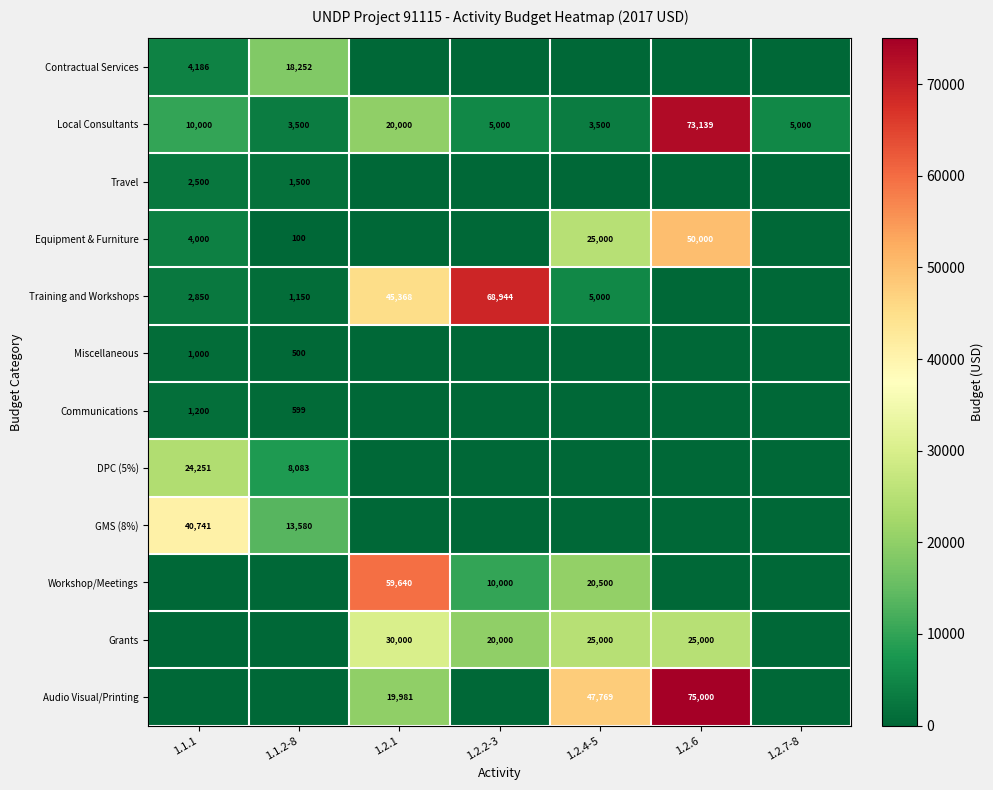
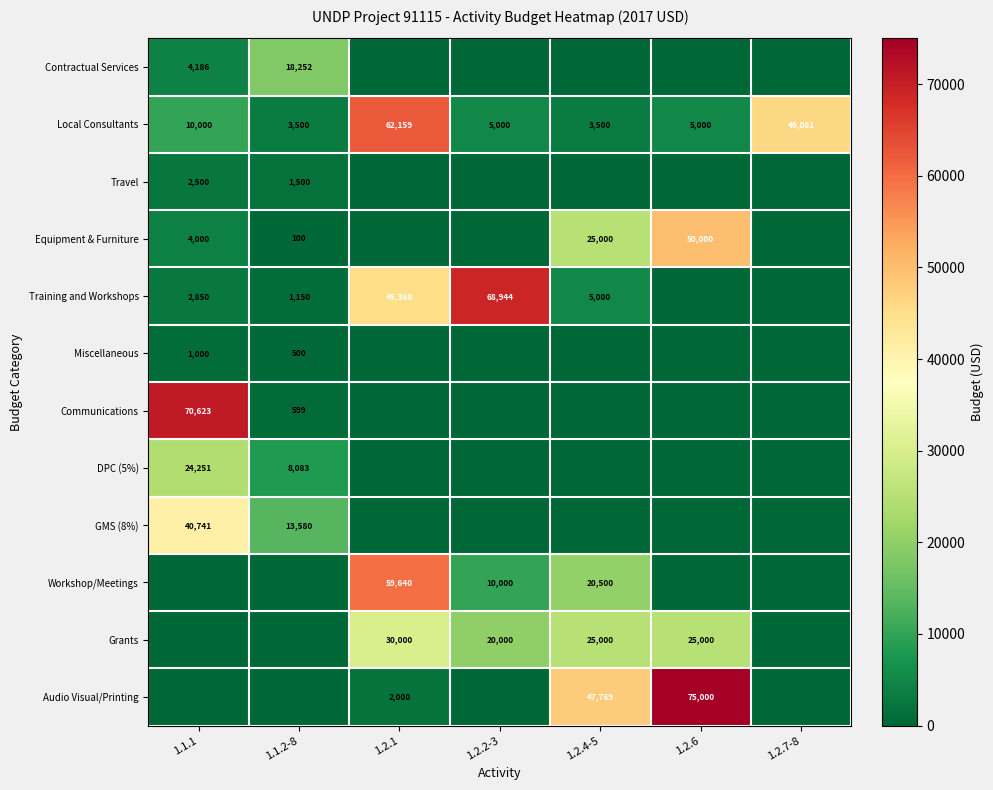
  {
    "Contractual Services": {
      "1.1.1": "4,186",
      "1.1.2-8": "18,252"
    },
    "Local Consultants": {
      "1.1.1": "10,000",
      "1.1.2-8": "3,500",
-     "1.2.1": "20,000",
+     "1.2.1": "62,159",
      "1.2.2-3": "5,000",
      "1.2.4-5": "3,500",
-     "1.2.6": "73,139",
-     "1.2.7-8": "5,000"
+     "1.2.6": "5,000",
+     "1.2.7-8": "46,081"
    },
    "Travel": {
      "1.1.1": "2,500",
      "1.1.2-8": "1,500"
    },
    "Equipment & Furniture": {
      "1.1.1": "4,000",
      "1.1.2-8": "100",
      "1.2.4-5": "25,000",
      "1.2.6": "50,000"
    },
    "Training and Workshops": {
      "1.1.1": "2,850",
      "1.1.2-8": "1,150",
      "1.2.1": "45,368",
      "1.2.2-3": "68,944",
      "1.2.4-5": "5,000"
    },
    "Miscellaneous": {
      "1.1.1": "1,000",
      "1.1.2-8": "500"
    },
    "Communications": {
-     "1.1.1": "1,200",
+     "1.1.1": "70,623",
      "1.1.2-8": "599"
    },
    "DPC (5%)": {
      "1.1.1": "24,251",
      "1.1.2-8": "8,083"
    },
    "GMS (8%)": {
      "1.1.1": "40,741",
      "1.1.2-8": "13,580"
    },
    "Workshop/Meetings": {
      "1.2.1": "59,640",
      "1.2.2-3": "10,000",
      "1.2.4-5": "20,500"
    },
    "Grants": {
      "1.2.1": "30,000",
      "1.2.2-3": "20,000",
      "1.2.4-5": "25,000",
      "1.2.6": "25,000"
    },
    "Audio Visual/Printing": {
-     "1.2.1": "19,981",
+     "1.2.1": "2,000",
      "1.2.4-5": "47,769",
      "1.2.6": "75,000"
    }
  }
